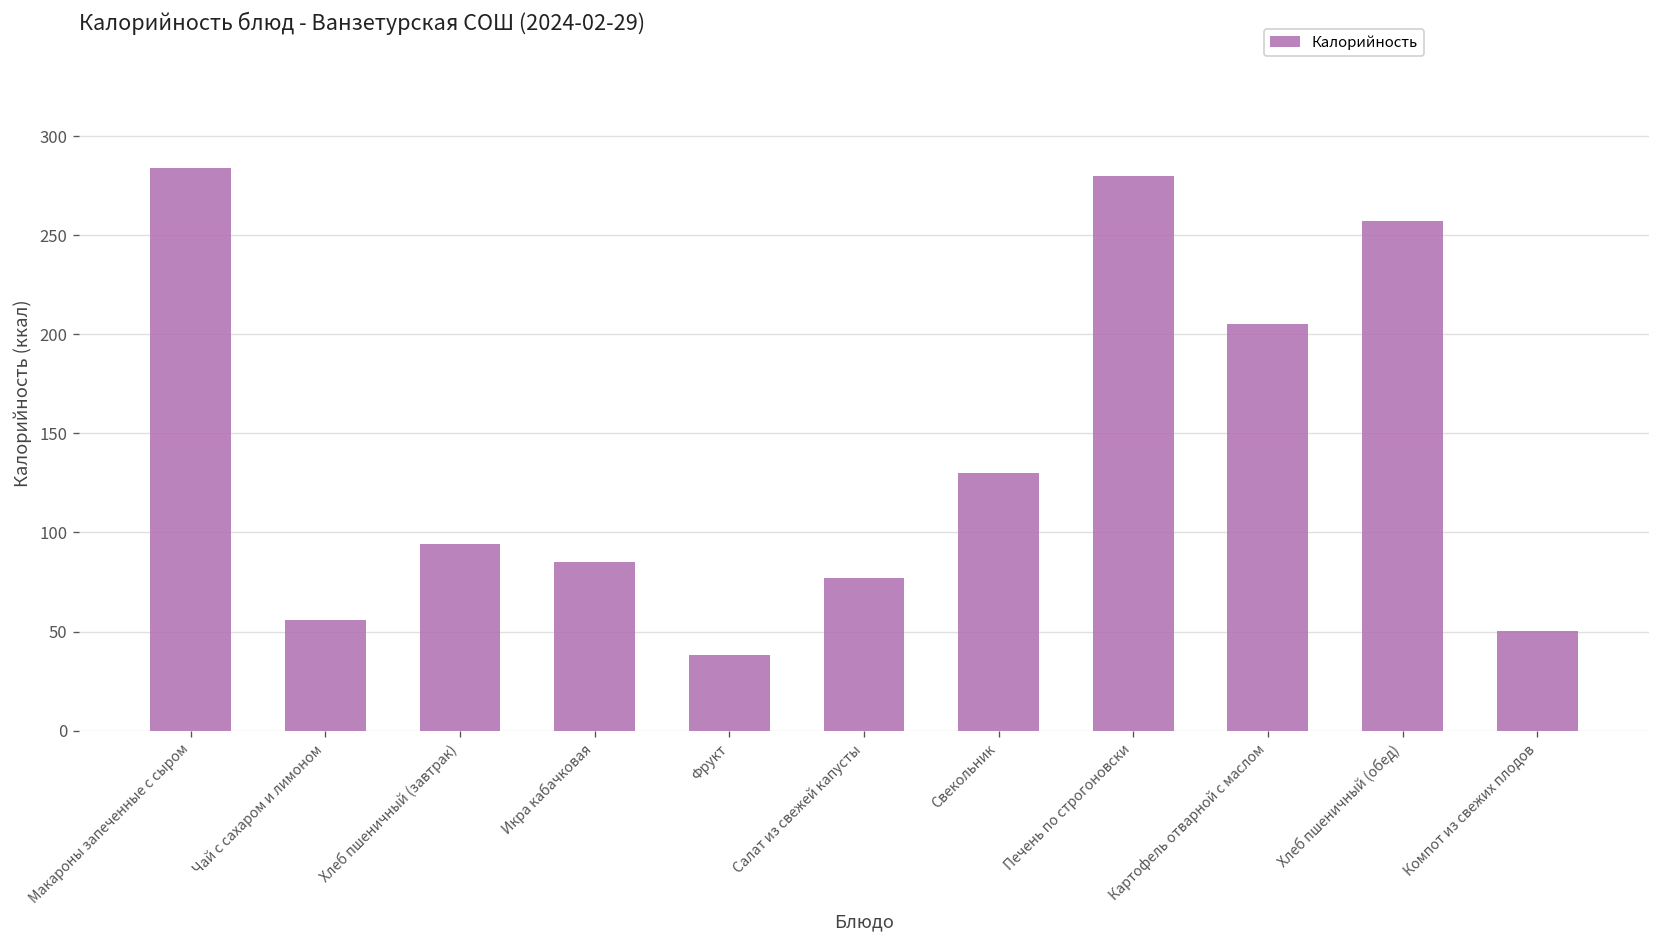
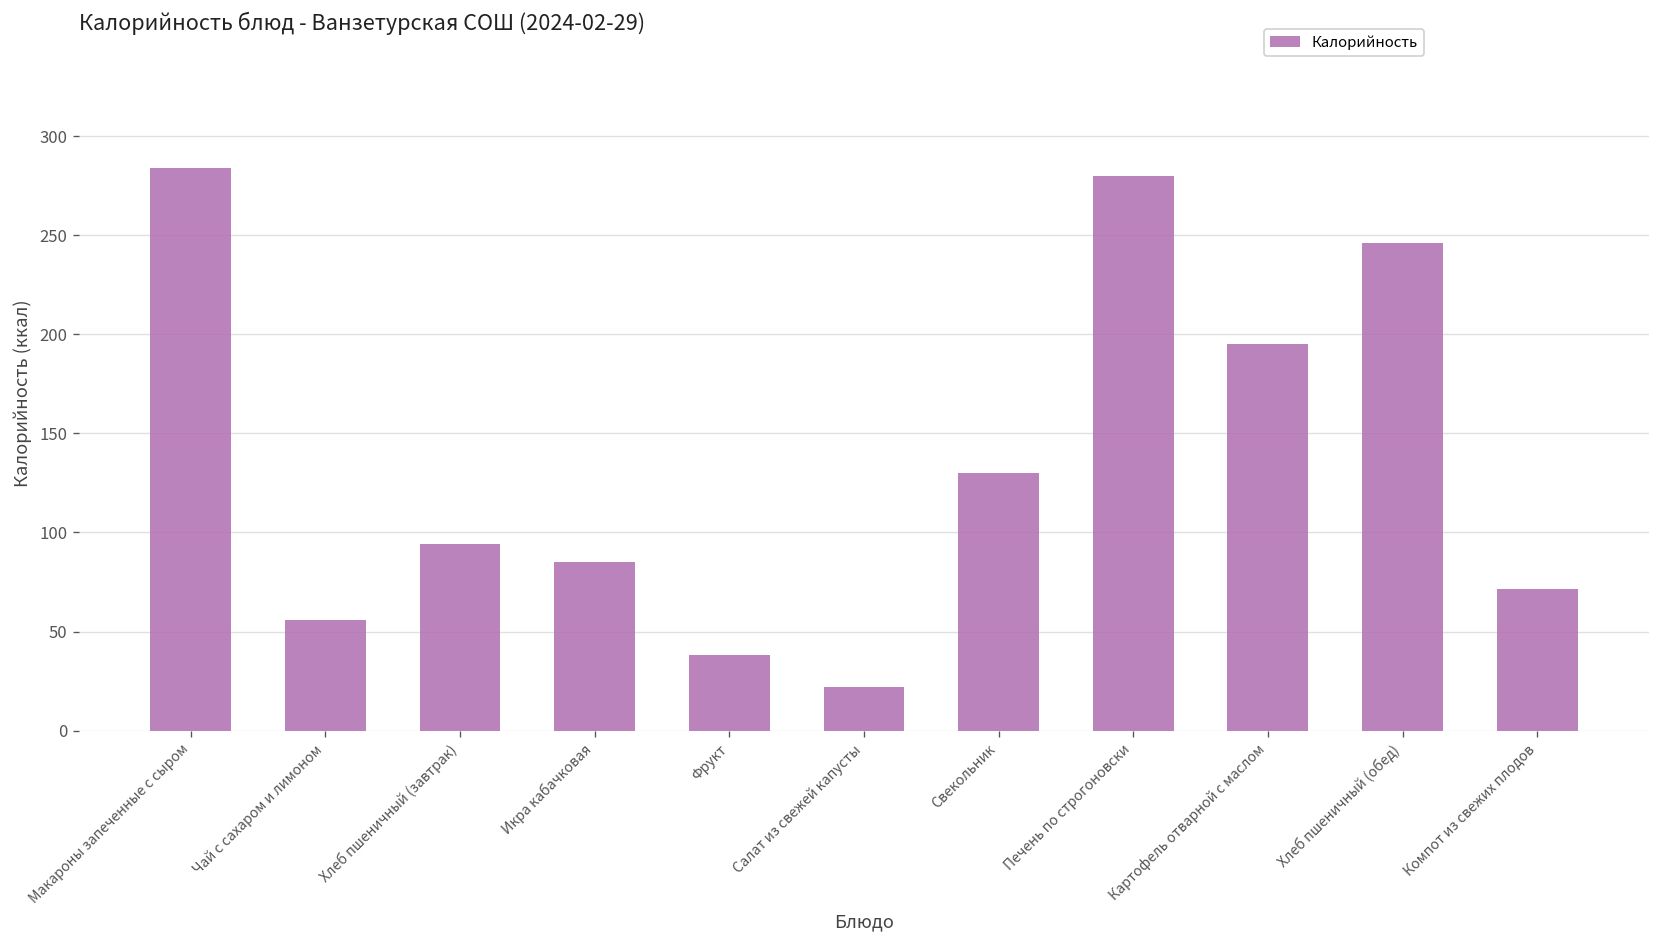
  {
    "Макароны запеченные с сыром": 284,
    "Чай с сахаром и лимоном": 56,
    "Хлеб пшеничный (завтрак)": 94,
    "Икра кабачковая": 85,
    "Фрукт": 38,
-   "Салат из свежей капусты": 77,
+   "Салат из свежей капусты": 22,
    "Свекольник": 130,
    "Печень по строгоновски": 280,
-   "Картофель отварной с маслом": 205,
-   "Хлеб пшеничный (обед)": 257,
-   "Компот из свежих плодов": 50
+   "Картофель отварной с маслом": 195,
+   "Хлеб пшеничный (обед)": 246,
+   "Компот из свежих плодов": 72
  }
